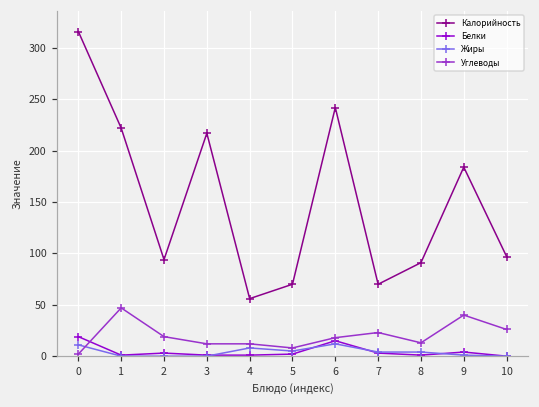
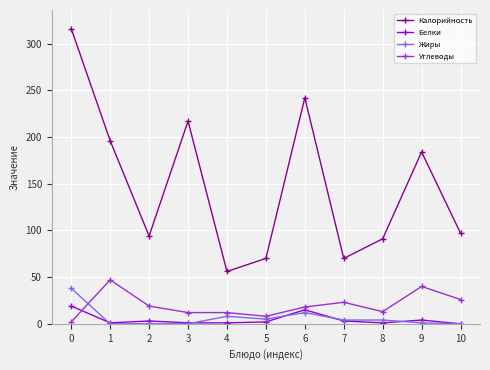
  {
    "Калорийность": {
      "0": 320,
-     "1": 220,
+     "1": 200,
      "2": 90,
      "3": 220,
      "4": 60,
      "5": 70,
      "6": 240,
      "7": 70,
      "8": 90,
      "9": 180,
      "10": 100
    },
    "Жиры": {
-     "0": 10,
+     "0": 40,
      "2": 0,
      "4": 10,
      "5": 10,
      "6": 10,
      "8": 0,
      "9": 0
    }
  }
